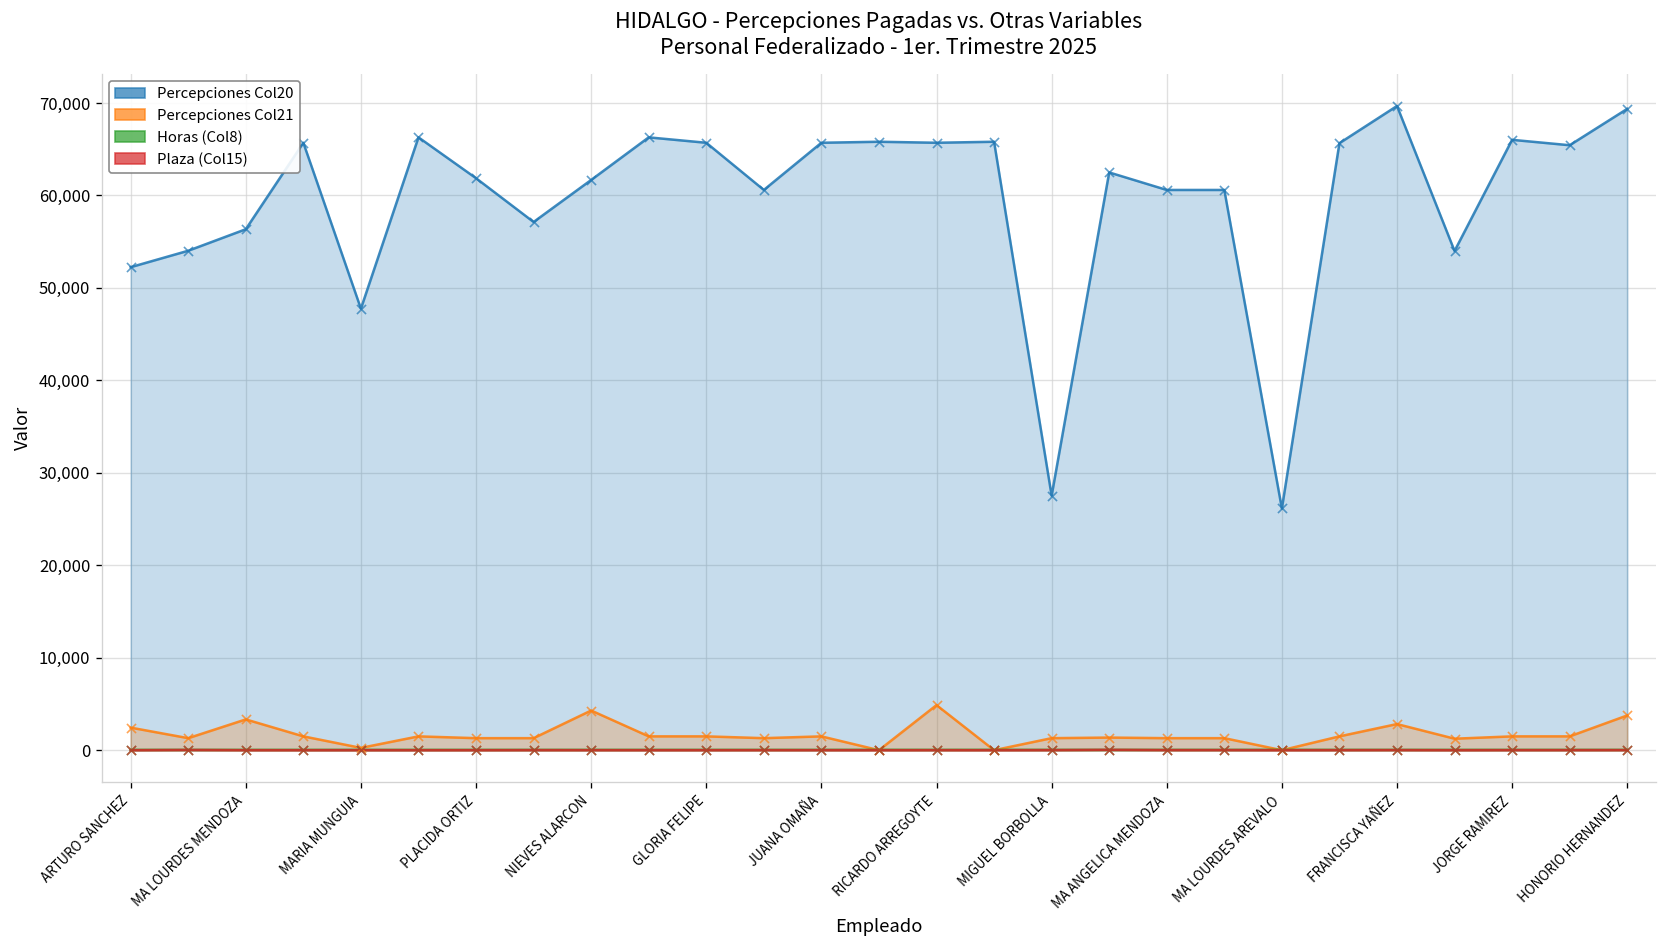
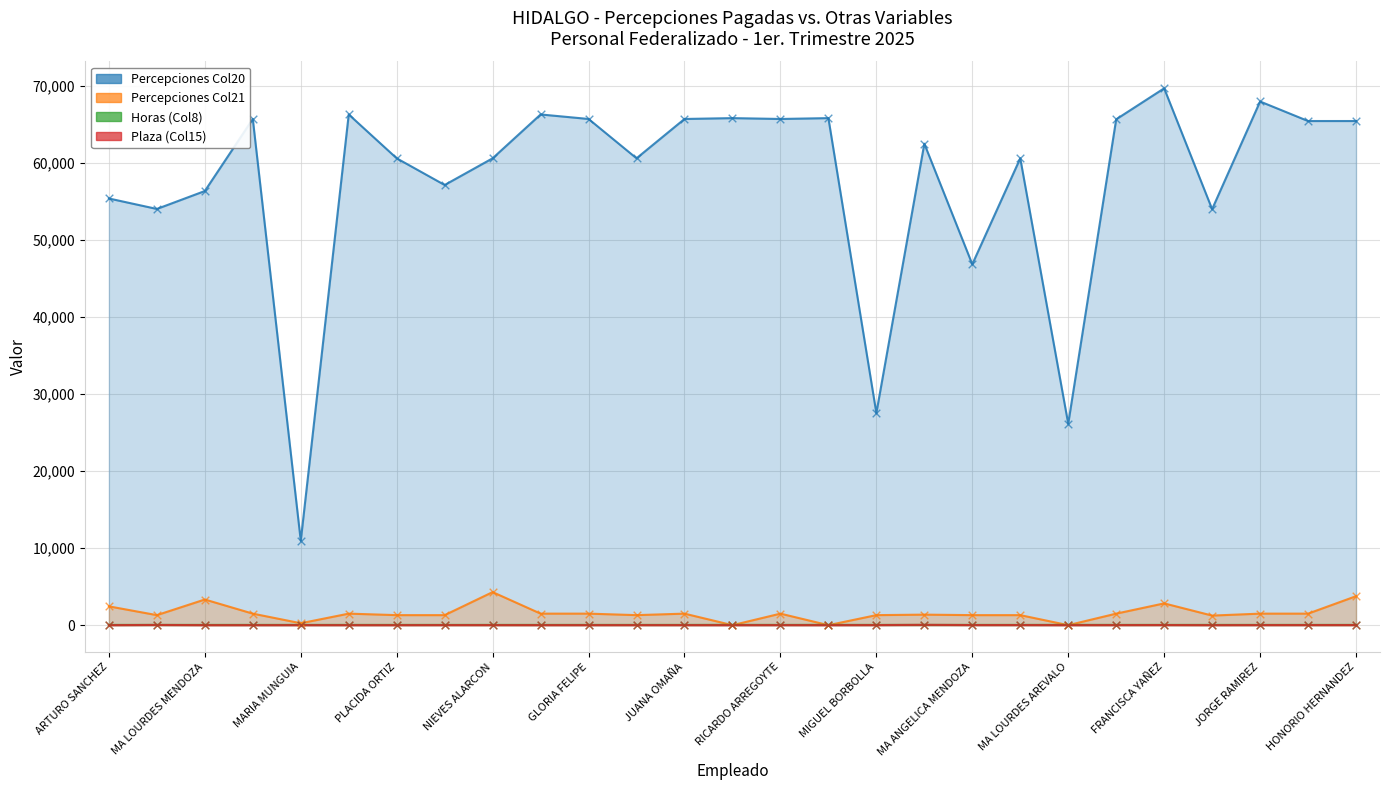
  {
    "Percepciones Col20": {
-     "ARTURO SANCHEZ": "52,000",
+     "ARTURO SANCHEZ": "55,000",
      "MA LOURDES MENDOZA": "56,000",
-     "MARIA MUNGUIA": "48,000",
-     "PLACIDA ORTIZ": "62,000",
-     "NIEVES ALARCON": "62,000",
+     "MARIA MUNGUIA": "11,000",
+     "PLACIDA ORTIZ": "61,000",
+     "NIEVES ALARCON": "61,000",
      "GLORIA FELIPE": "66,000",
      "JUANA OMAÑA": "66,000",
      "RICARDO ARREGOYTE": "66,000",
      "MIGUEL BORBOLLA": "28,000",
-     "MA ANGELICA MENDOZA": "61,000",
+     "MA ANGELICA MENDOZA": "47,000",
      "MA LOURDES AREVALO": "26,000",
      "FRANCISCA YAÑEZ": "70,000",
-     "JORGE RAMIREZ": "66,000",
-     "HONORIO HERNANDEZ": "69,000"
+     "JORGE RAMIREZ": "68,000",
+     "HONORIO HERNANDEZ": "65,000"
    },
    "Percepciones Col21": {
      "ARTURO SANCHEZ": "2,000",
      "MA LOURDES MENDOZA": "3,000",
      "PLACIDA ORTIZ": "1,000",
      "NIEVES ALARCON": "4,000",
      "GLORIA FELIPE": "1,000",
      "JUANA OMAÑA": "1,000",
-     "RICARDO ARREGOYTE": "5,000",
+     "RICARDO ARREGOYTE": "1,000",
      "MIGUEL BORBOLLA": "1,000",
      "MA ANGELICA MENDOZA": "1,000",
      "FRANCISCA YAÑEZ": "3,000",
      "JORGE RAMIREZ": "1,000",
      "HONORIO HERNANDEZ": "4,000"
    },
    "Plaza (Col15)": {
      "ARTURO SANCHEZ": "0",
      "MA LOURDES MENDOZA": "0",
      "PLACIDA ORTIZ": "0",
      "NIEVES ALARCON": "0",
      "GLORIA FELIPE": "0",
      "JUANA OMAÑA": "0",
      "RICARDO ARREGOYTE": "0",
      "MIGUEL BORBOLLA": "0",
      "MA ANGELICA MENDOZA": "0",
      "FRANCISCA YAÑEZ": "0",
      "JORGE RAMIREZ": "0",
      "HONORIO HERNANDEZ": "0"
    }
  }
